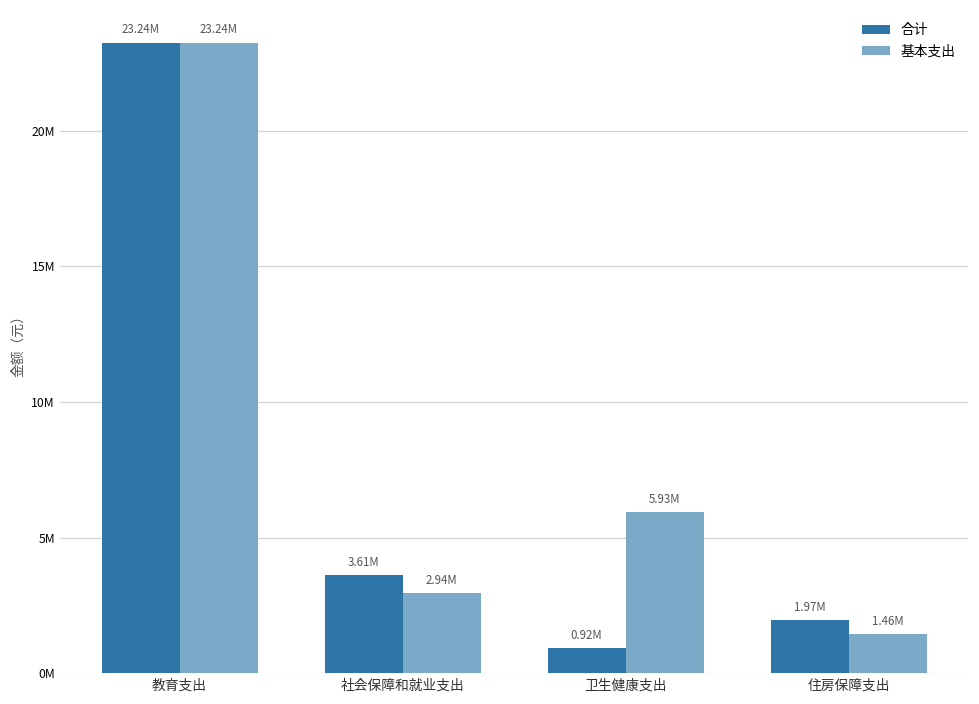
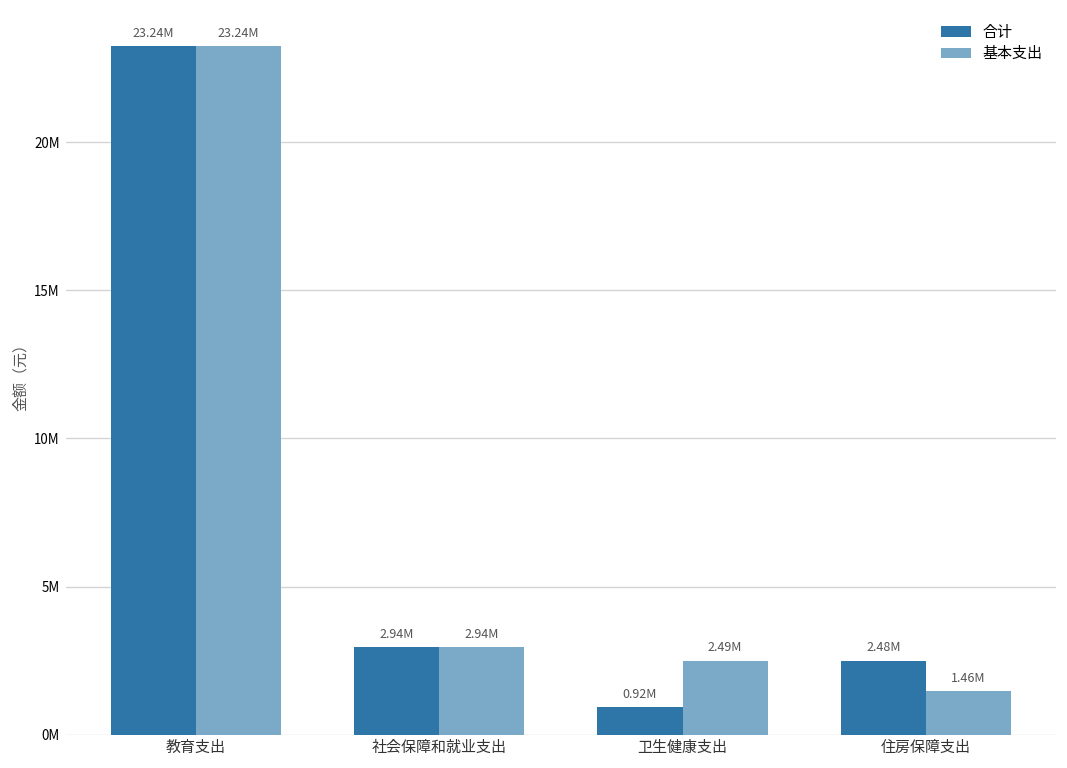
  {
    "合计": {
      "教育支出": "23.24M",
-     "社会保障和就业支出": "3.61M",
+     "社会保障和就业支出": "2.94M",
      "卫生健康支出": "0.92M",
-     "住房保障支出": "1.97M"
+     "住房保障支出": "2.48M"
    },
    "基本支出": {
      "教育支出": "23.24M",
      "社会保障和就业支出": "2.94M",
-     "卫生健康支出": "5.93M",
+     "卫生健康支出": "2.49M",
      "住房保障支出": "1.46M"
    }
  }
